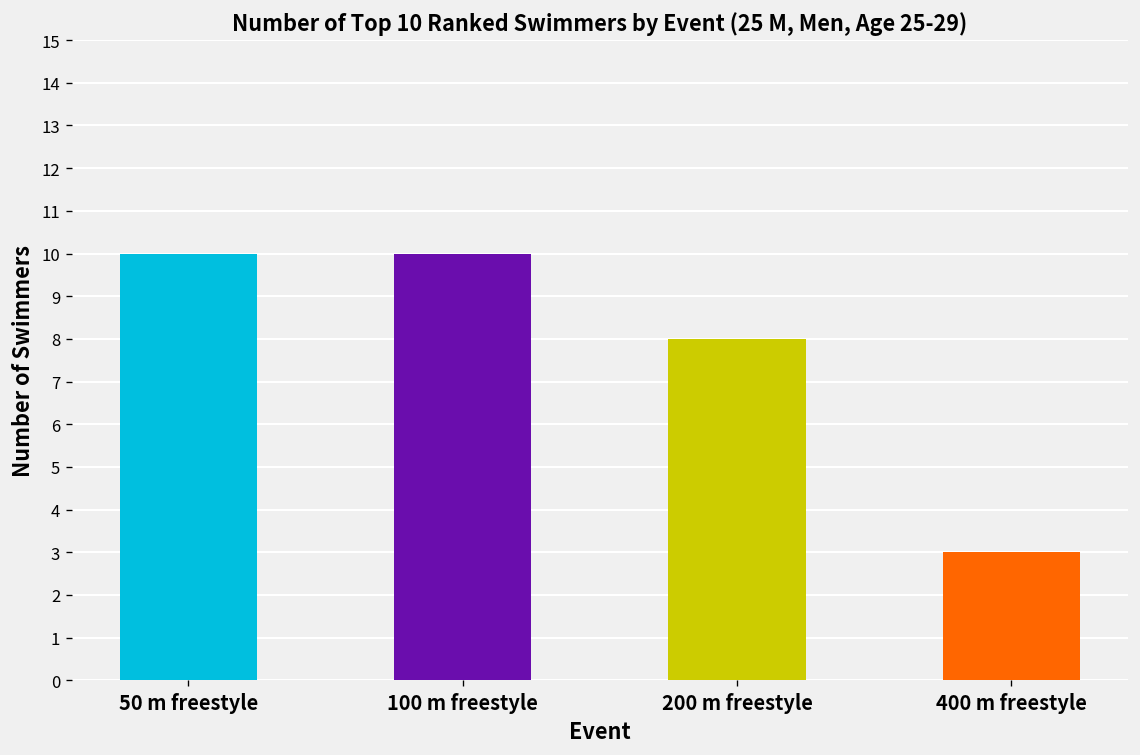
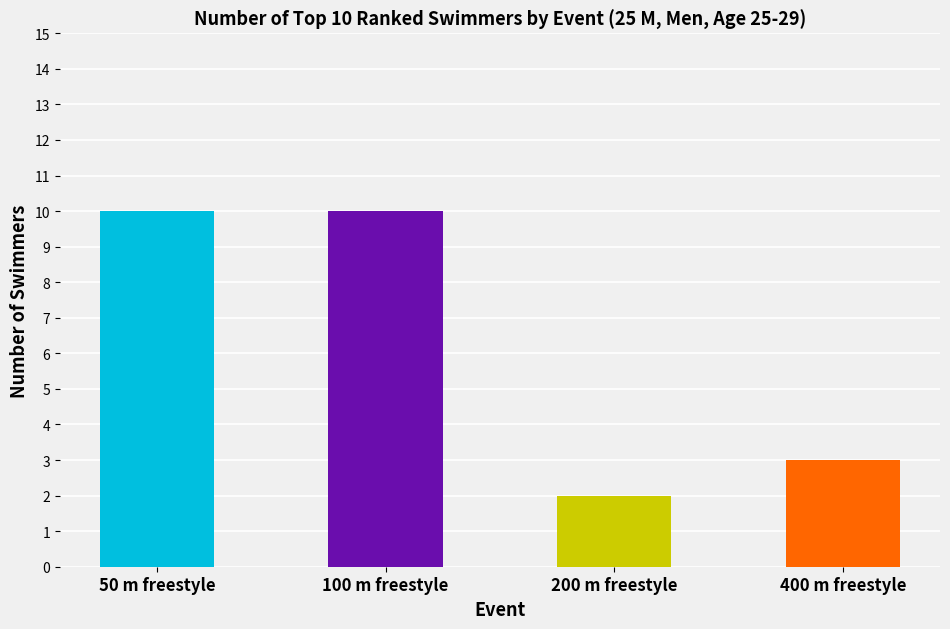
  {
    "50 m freestyle": 10,
    "100 m freestyle": 10,
-   "200 m freestyle": 8,
+   "200 m freestyle": 2,
    "400 m freestyle": 3
  }
